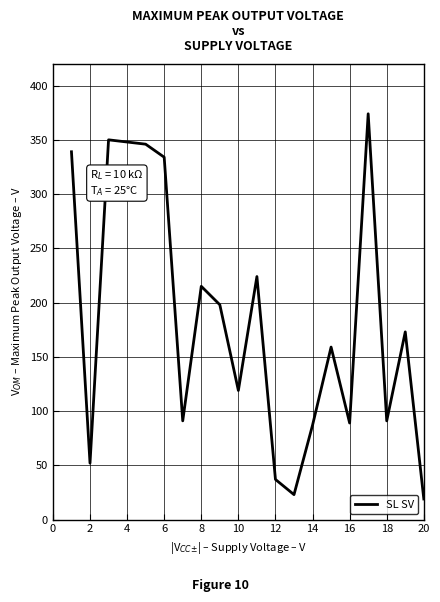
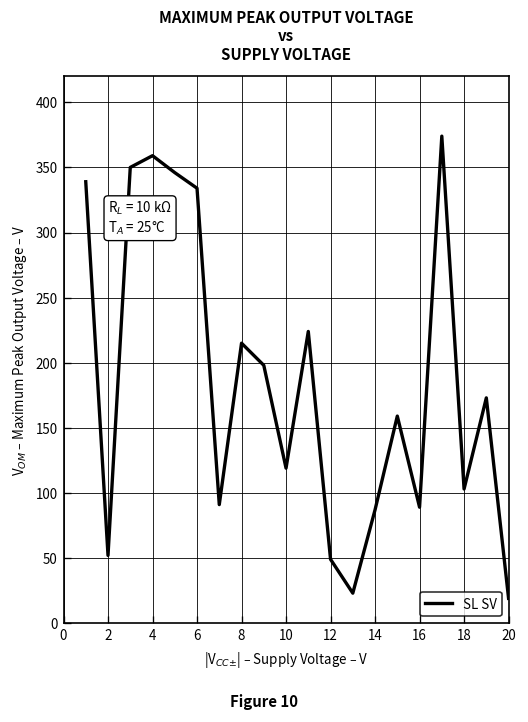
  {
    "2": 52,
-   "4": 348,
+   "4": 359,
    "6": 334,
    "8": 215,
    "10": 119,
-   "12": 37,
+   "12": 49,
    "14": 87,
    "16": 89,
-   "18": 91,
+   "18": 103,
    "20": 19
  }
